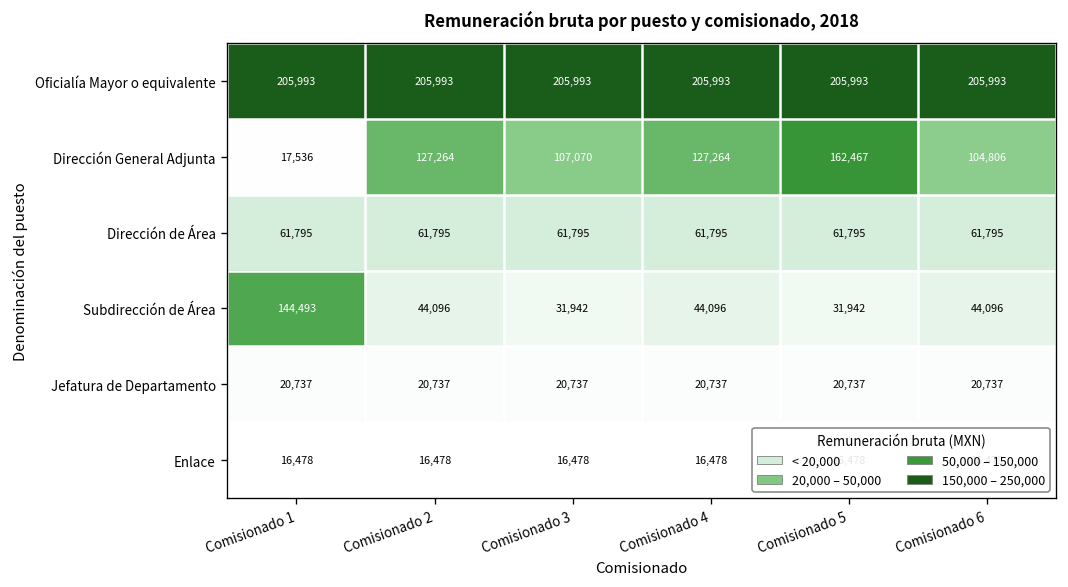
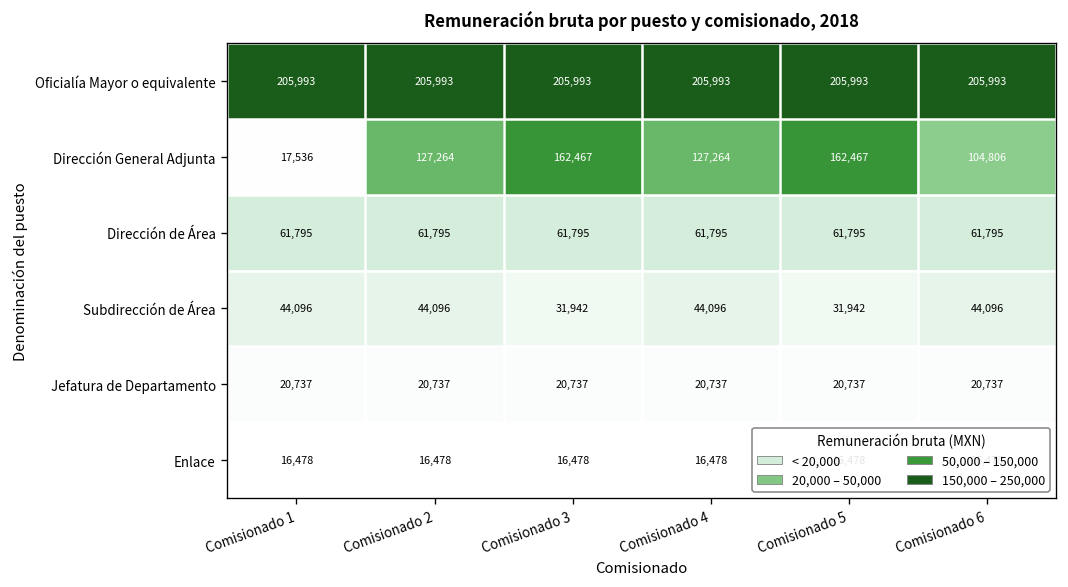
  {
    "Oficialía Mayor o equivalente": {
      "Comisionado 1": "205,993",
      "Comisionado 2": "205,993",
      "Comisionado 3": "205,993",
      "Comisionado 4": "205,993",
      "Comisionado 5": "205,993",
      "Comisionado 6": "205,993"
    },
    "Dirección General Adjunta": {
      "Comisionado 1": "17,536",
      "Comisionado 2": "127,264",
-     "Comisionado 3": "107,070",
+     "Comisionado 3": "162,467",
      "Comisionado 4": "127,264",
      "Comisionado 5": "162,467",
      "Comisionado 6": "104,806"
    },
    "Dirección de Área": {
      "Comisionado 1": "61,795",
      "Comisionado 2": "61,795",
      "Comisionado 3": "61,795",
      "Comisionado 4": "61,795",
      "Comisionado 5": "61,795",
      "Comisionado 6": "61,795"
    },
    "Subdirección de Área": {
-     "Comisionado 1": "144,493",
+     "Comisionado 1": "44,096",
      "Comisionado 2": "44,096",
      "Comisionado 3": "31,942",
      "Comisionado 4": "44,096",
      "Comisionado 5": "31,942",
      "Comisionado 6": "44,096"
    },
    "Jefatura de Departamento": {
      "Comisionado 1": "20,737",
      "Comisionado 2": "20,737",
      "Comisionado 3": "20,737",
      "Comisionado 4": "20,737",
      "Comisionado 5": "20,737",
      "Comisionado 6": "20,737"
    },
    "Enlace": {
      "Comisionado 1": "16,478",
      "Comisionado 2": "16,478",
      "Comisionado 3": "16,478",
      "Comisionado 4": "16,478"
    }
  }
